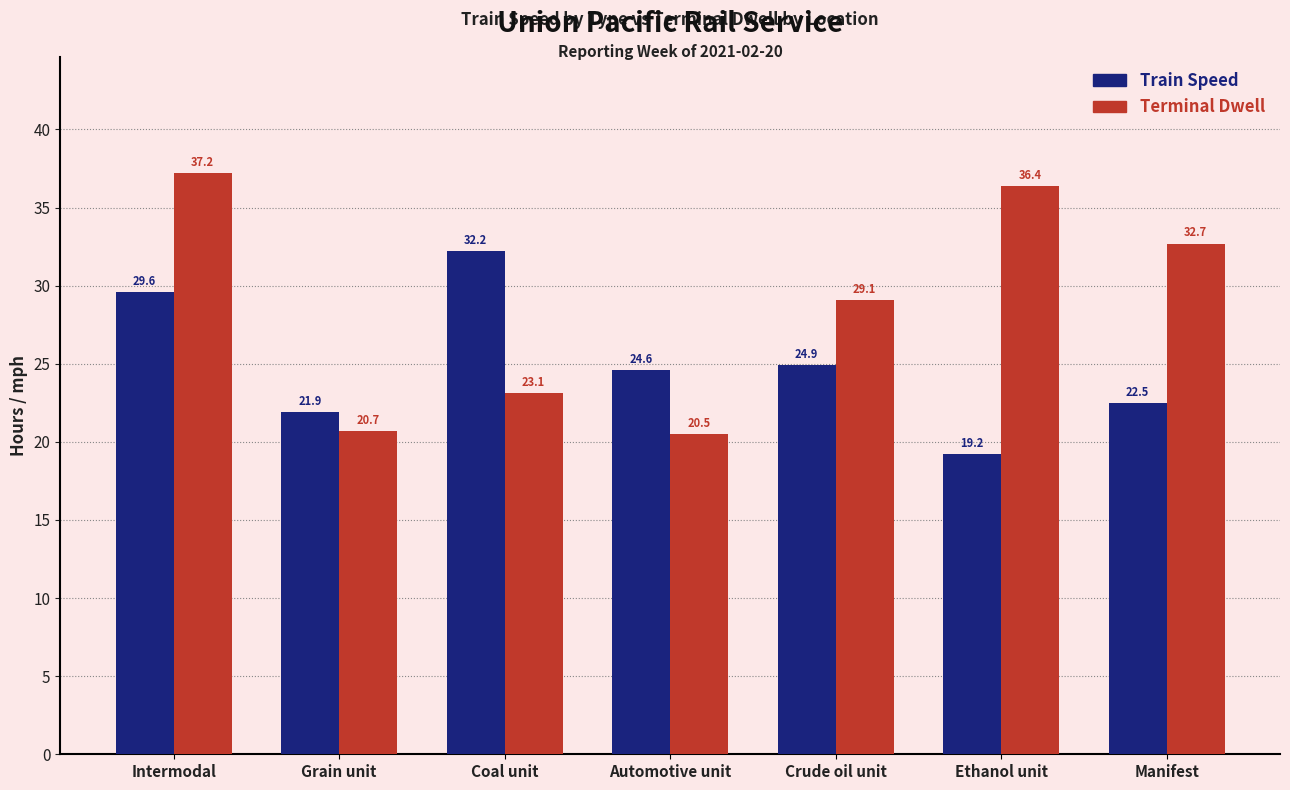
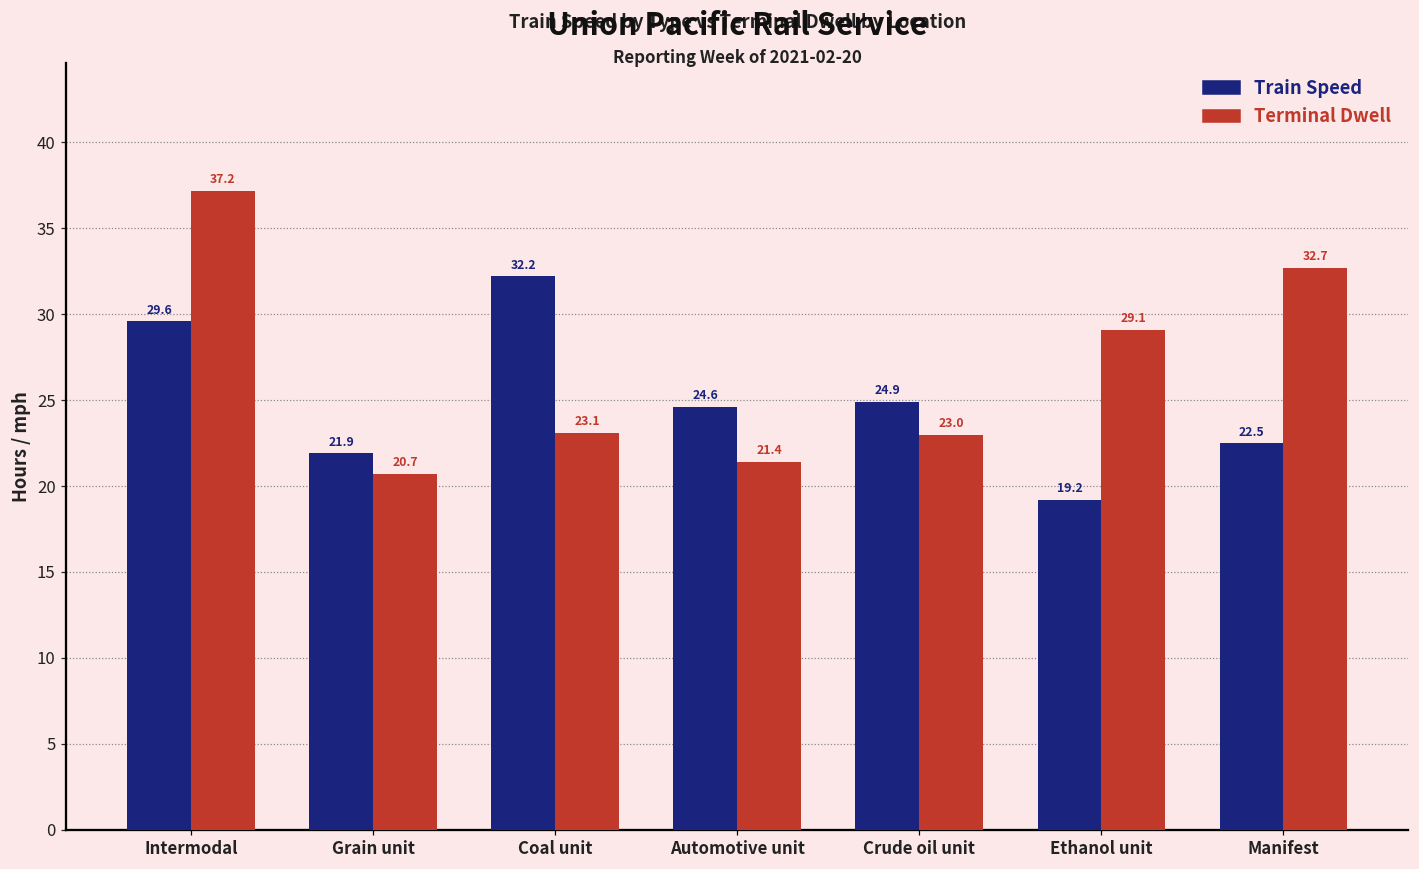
  {
    "Train Speed": {
      "Intermodal": 29.6,
      "Grain unit": 21.9,
      "Coal unit": 32.2,
      "Automotive unit": 24.6,
      "Crude oil unit": 24.9,
      "Ethanol unit": 19.2,
      "Manifest": 22.5
    },
    "Terminal Dwell": {
      "Intermodal": 37.2,
      "Grain unit": 20.7,
      "Coal unit": 23.1,
-     "Automotive unit": 20.5,
-     "Crude oil unit": 29.1,
-     "Ethanol unit": 36.4,
+     "Automotive unit": 21.4,
+     "Crude oil unit": 23.0,
+     "Ethanol unit": 29.1,
      "Manifest": 32.7
    }
  }
